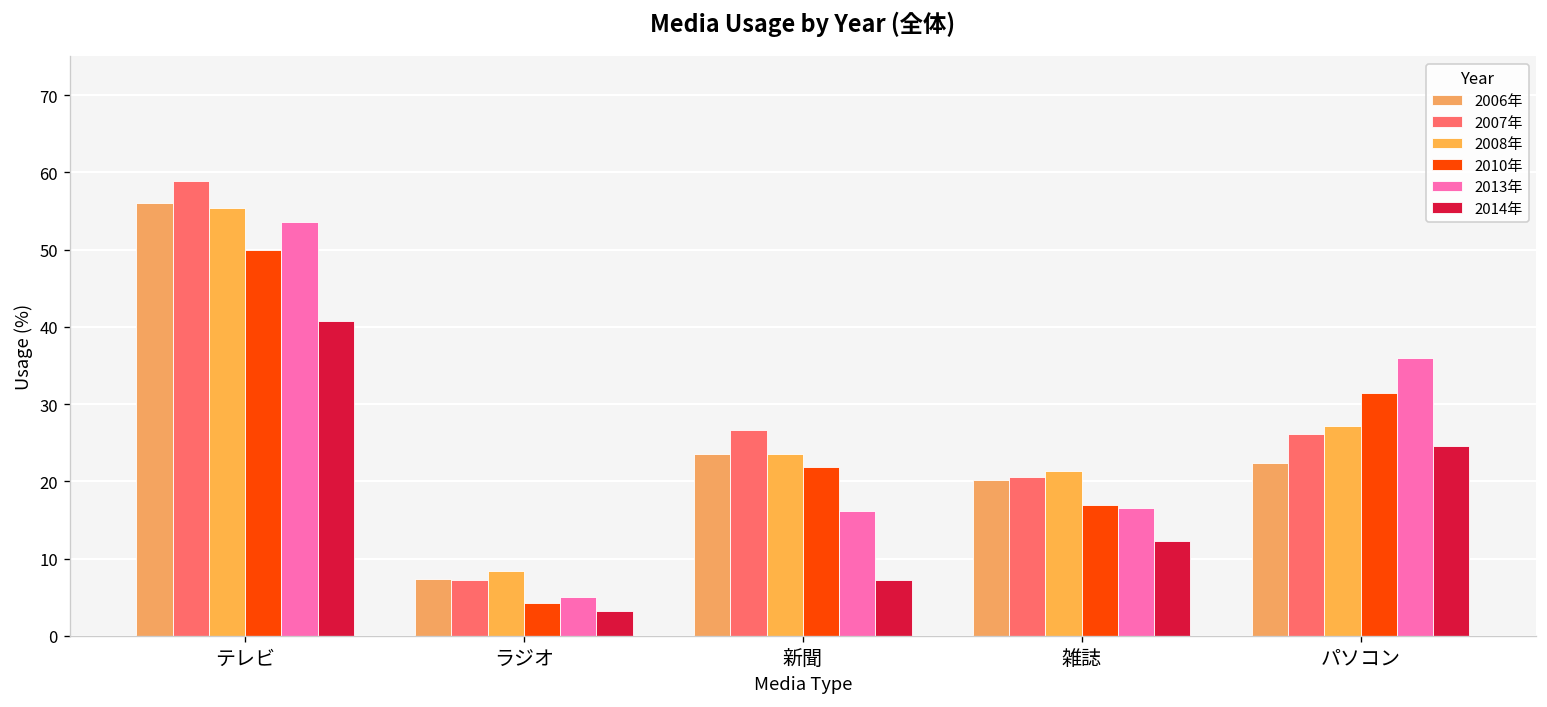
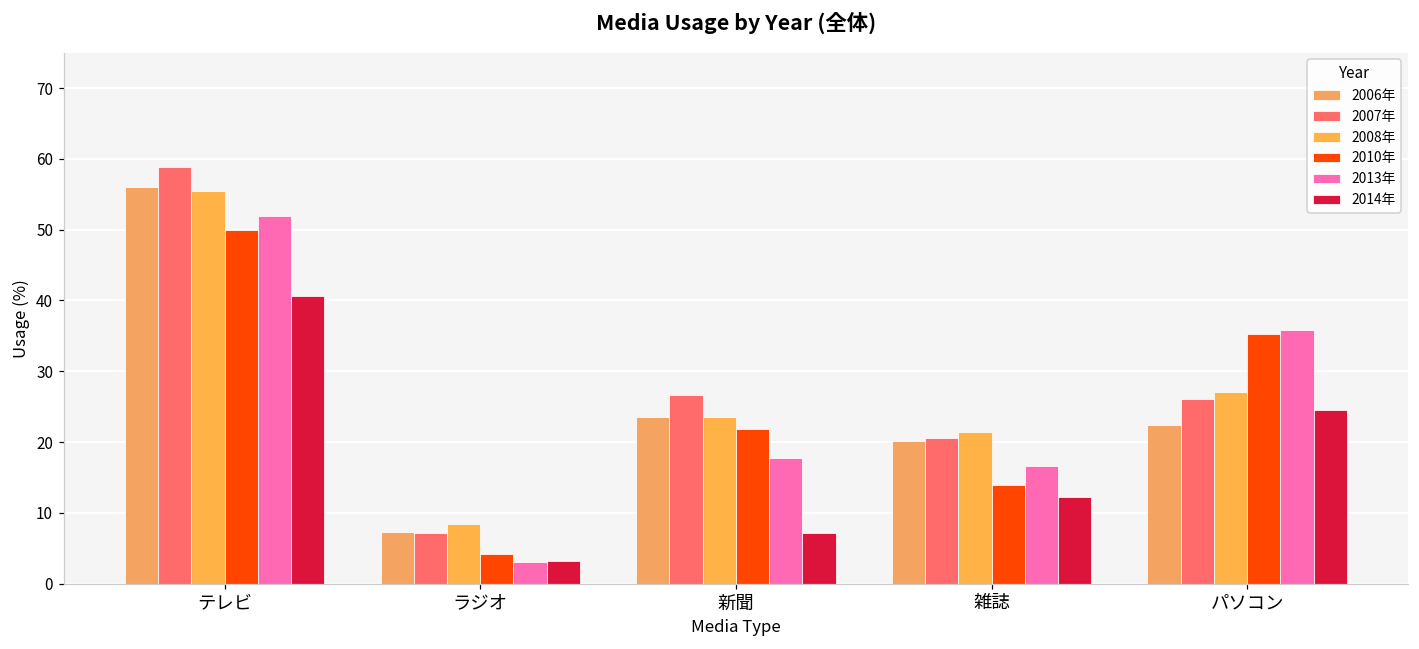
  {
    "2010年": {
      "テレビ": 50,
      "ラジオ": 4,
      "新聞": 22,
-     "雑誌": 17,
-     "パソコン": 31
+     "雑誌": 14,
+     "パソコン": 35
    },
    "2013年": {
-     "テレビ": 54,
-     "ラジオ": 5,
-     "新聞": 16,
+     "テレビ": 52,
+     "ラジオ": 3,
+     "新聞": 18,
      "雑誌": 17,
      "パソコン": 36
    },
    "2014年": {
      "テレビ": 41,
      "ラジオ": 3,
      "新聞": 7,
      "雑誌": 12,
      "パソコン": 25
    }
  }
